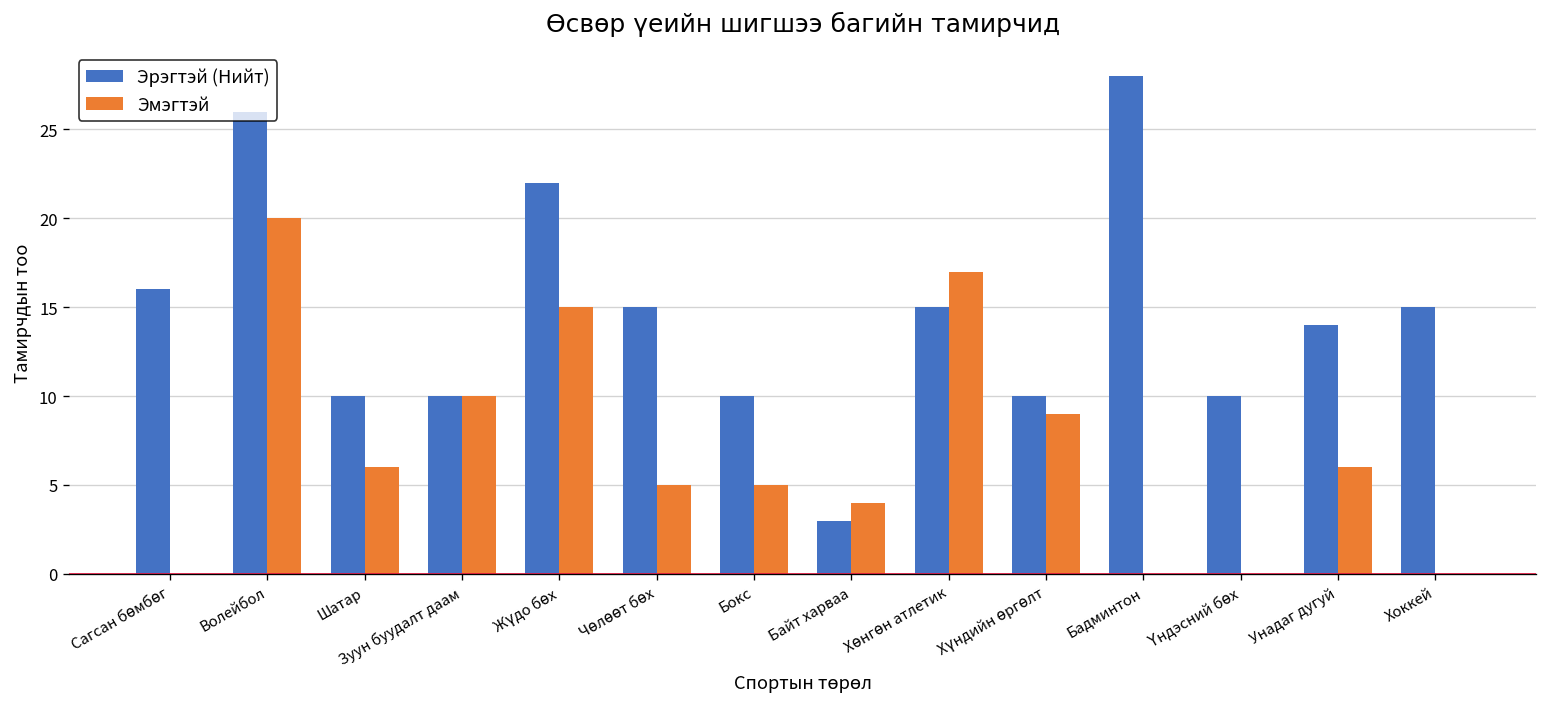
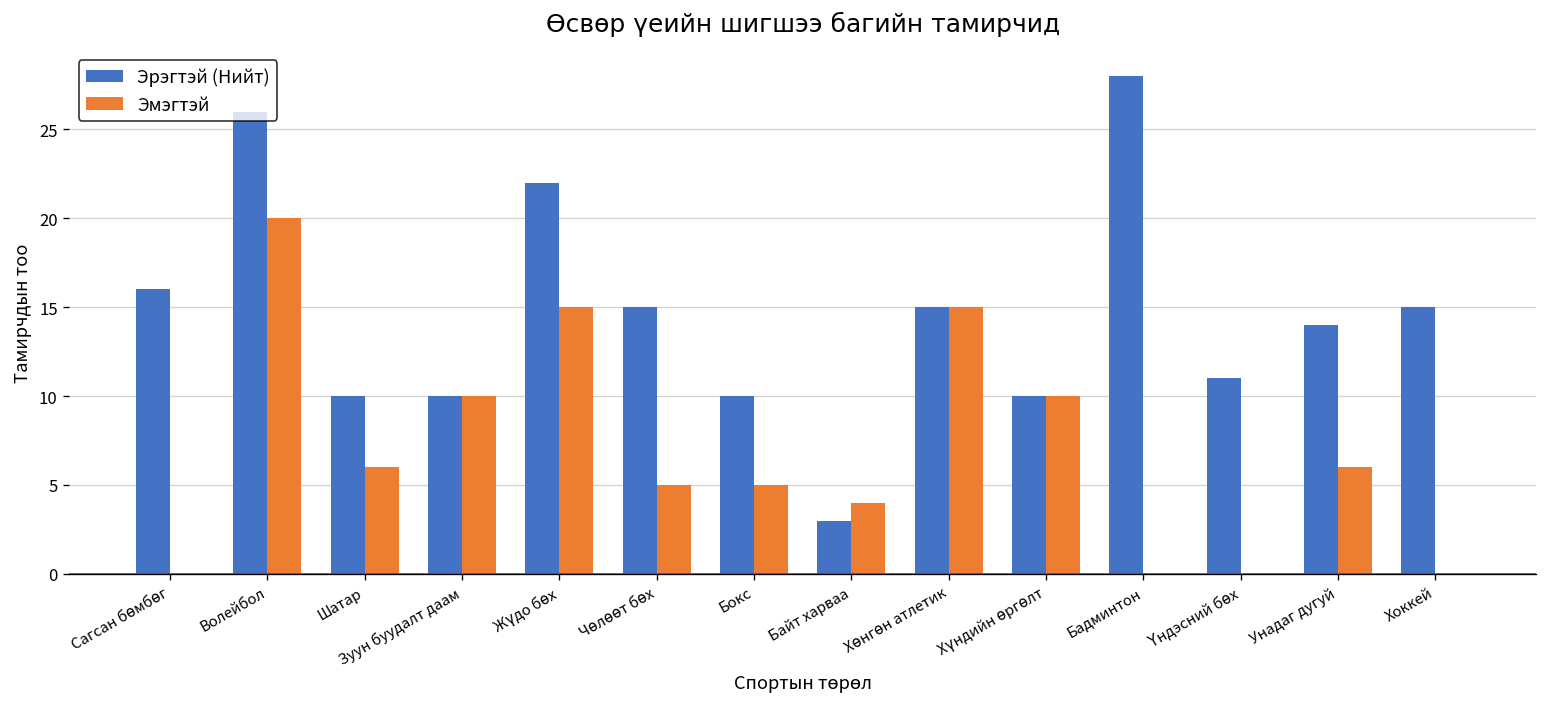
  {
    "Эрэгтэй (Нийт)": {
      "Сагсан бөмбөг": 16,
      "Шатар": 10,
      "Зуун буудалт даам": 10,
      "Жүдо бөх": 22,
      "Чөлөөт бөх": 15,
      "Бокс": 10,
      "Байт харваа": 3,
      "Хөнгөн атлетик": 15,
      "Хүндийн өргөлт": 10,
      "Бадминтон": 28,
-     "Үндэсний бөх": 10,
+     "Үндэсний бөх": 11,
      "Унадаг дугуй": 14,
      "Хоккей": 15
    },
    "Эмэгтэй": {
      "Сагсан бөмбөг": 0,
      "Волейбол": 20,
      "Шатар": 6,
      "Зуун буудалт даам": 10,
      "Жүдо бөх": 15,
      "Чөлөөт бөх": 5,
      "Бокс": 5,
      "Байт харваа": 4,
-     "Хөнгөн атлетик": 17,
-     "Хүндийн өргөлт": 9,
+     "Хөнгөн атлетик": 15,
+     "Хүндийн өргөлт": 10,
      "Бадминтон": 0,
      "Үндэсний бөх": 0,
      "Унадаг дугуй": 6,
      "Хоккей": 0
    }
  }
